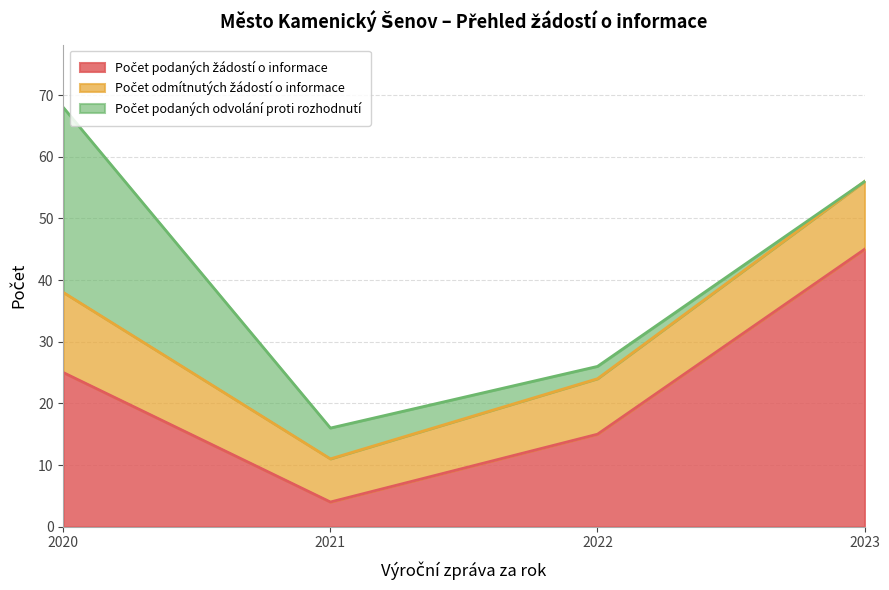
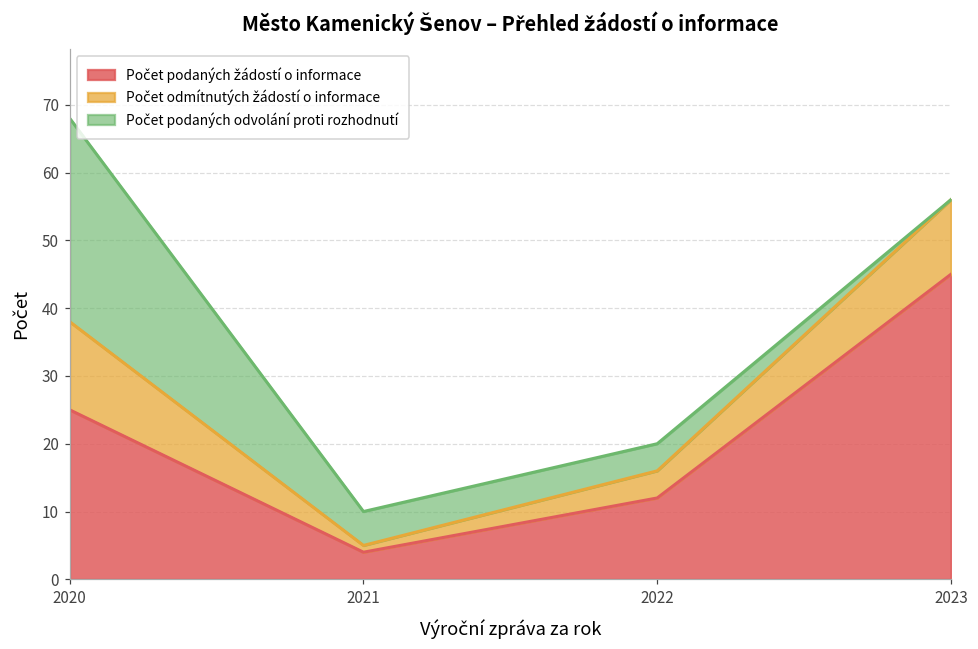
  {
    "Počet podaných žádostí o informace": {
      "2020": 25,
      "2021": 4,
-     "2022": 15,
+     "2022": 12,
      "2023": 45
    },
    "Počet odmítnutých žádostí o informace": {
      "2020": 13,
-     "2021": 7,
-     "2022": 9
+     "2021": 1,
+     "2022": 4
    },
    "Počet podaných odvolání proti rozhodnutí": {
      "2020": 30,
      "2021": 5,
-     "2022": 2
+     "2022": 4
    }
  }
